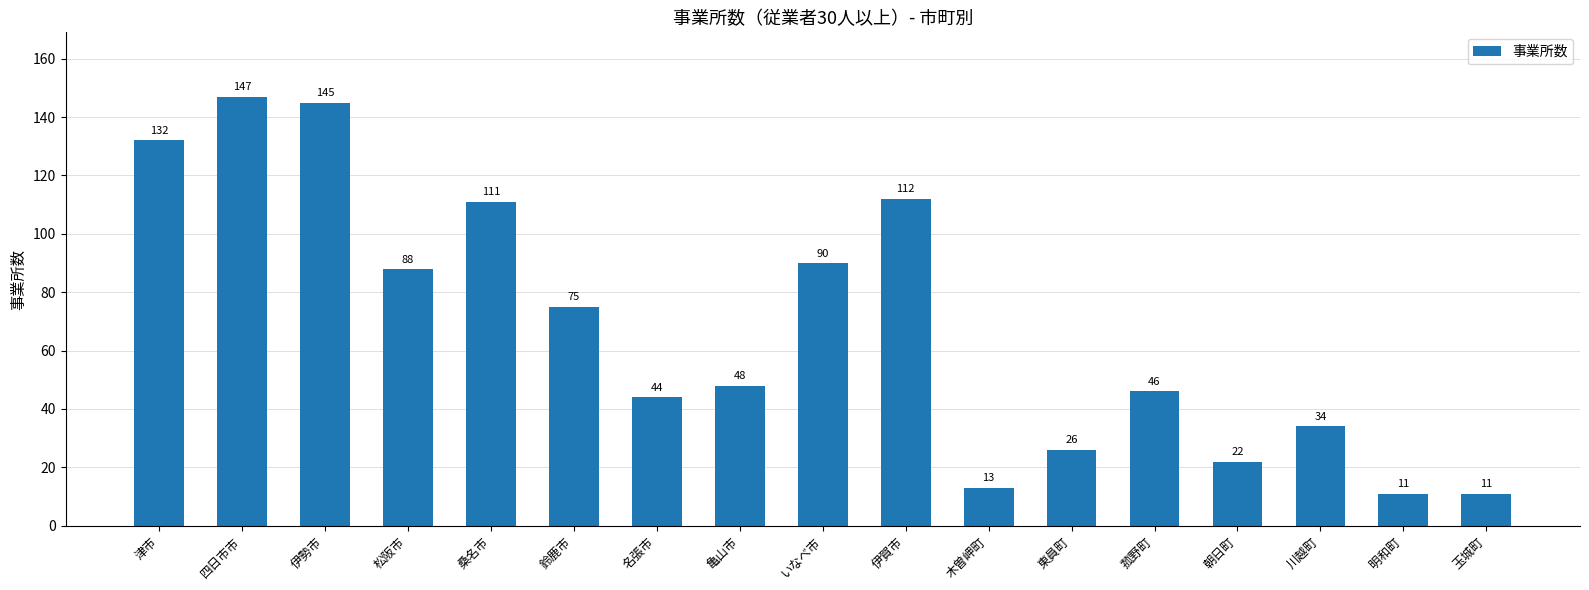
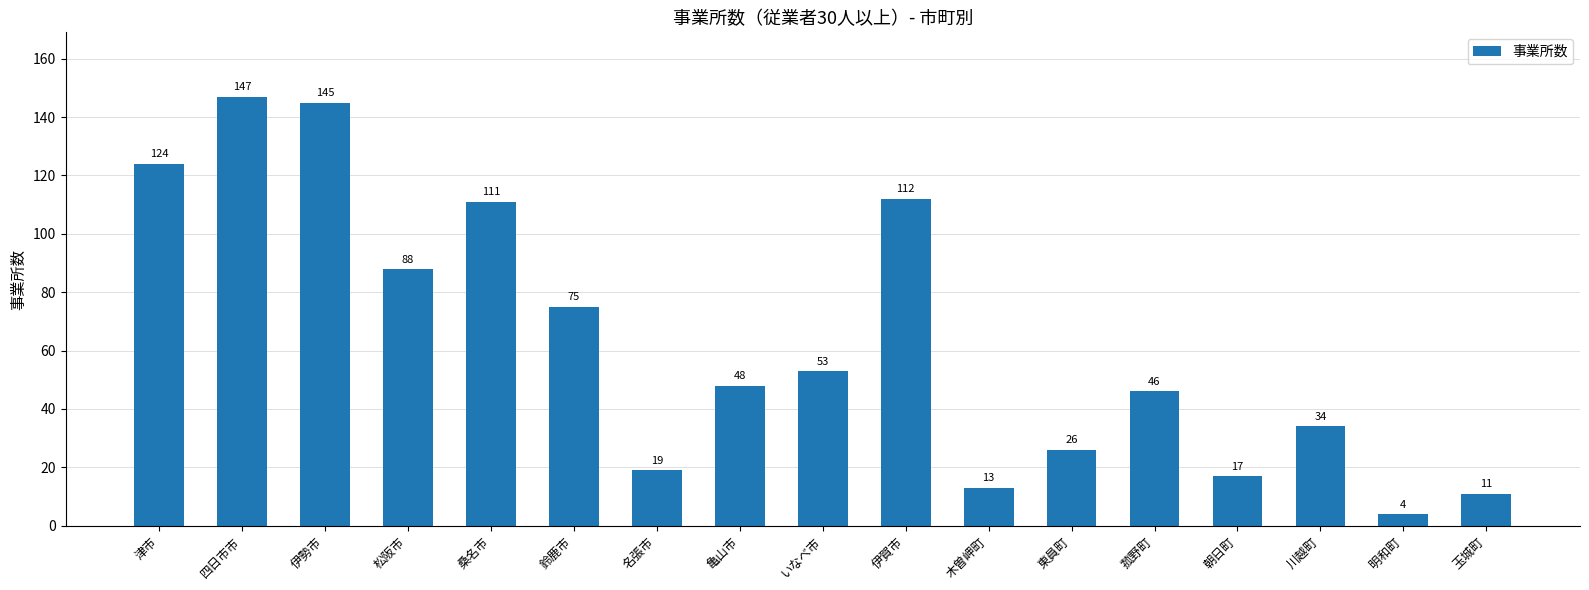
  {
-   "津市": 132,
+   "津市": 124,
    "四日市市": 147,
    "伊勢市": 145,
    "松阪市": 88,
    "桑名市": 111,
    "鈴鹿市": 75,
-   "名張市": 44,
+   "名張市": 19,
    "亀山市": 48,
-   "いなべ市": 90,
+   "いなべ市": 53,
    "伊賀市": 112,
    "木曽岬町": 13,
    "東員町": 26,
    "菰野町": 46,
-   "朝日町": 22,
+   "朝日町": 17,
    "川越町": 34,
-   "明和町": 11,
+   "明和町": 4,
    "玉城町": 11
  }
